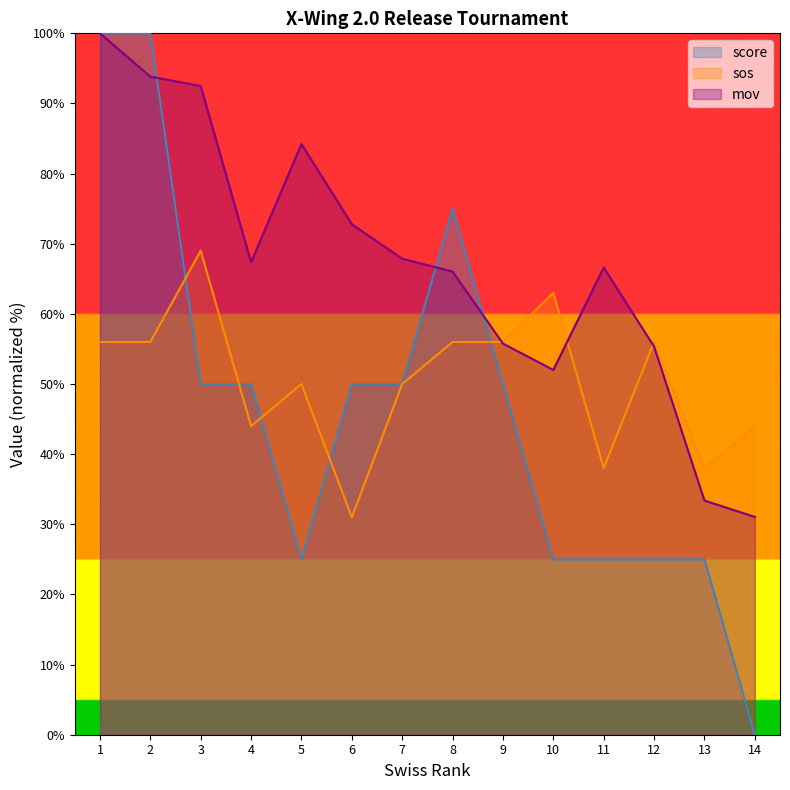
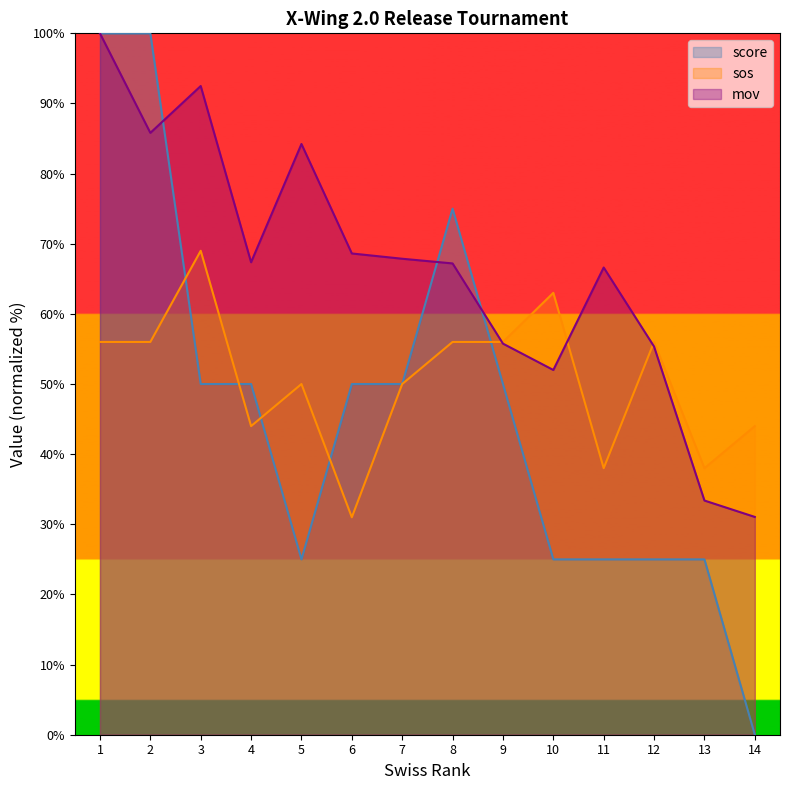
  {
    "score": {
      "2": "100%",
      "3": "50%",
      "4": "50%",
      "5": "25%",
      "6": "50%",
      "8": "75%",
      "9": "50%",
      "10": "25%",
      "11": "25%",
      "12": "25%",
      "13": "25%",
      "14": "0%"
    },
    "sos": {
      "1": "56%",
      "2": "56%",
      "3": "69%",
      "4": "44%",
      "5": "50%",
      "6": "31%",
      "8": "56%",
      "10": "63%",
      "11": "38%",
      "12": "56%",
      "13": "38%",
      "14": "44%"
    },
    "mov": {
-     "2": "94%",
+     "2": "86%",
      "3": "92%",
      "4": "67%",
      "5": "84%",
-     "6": "73%",
+     "6": "69%",
      "7": "68%",
-     "8": "66%",
+     "8": "67%",
      "10": "52%",
      "11": "67%",
      "12": "55%",
      "13": "33%",
      "14": "31%"
    }
  }
